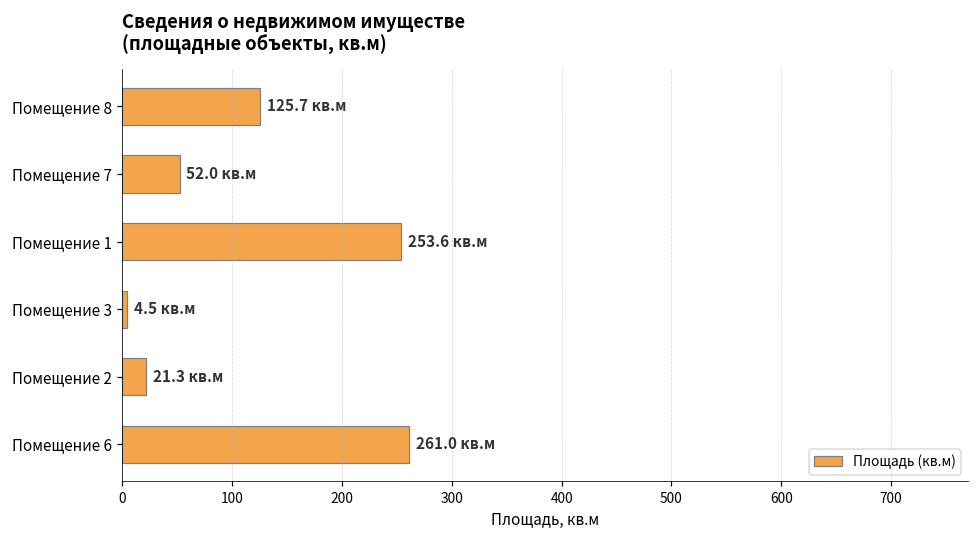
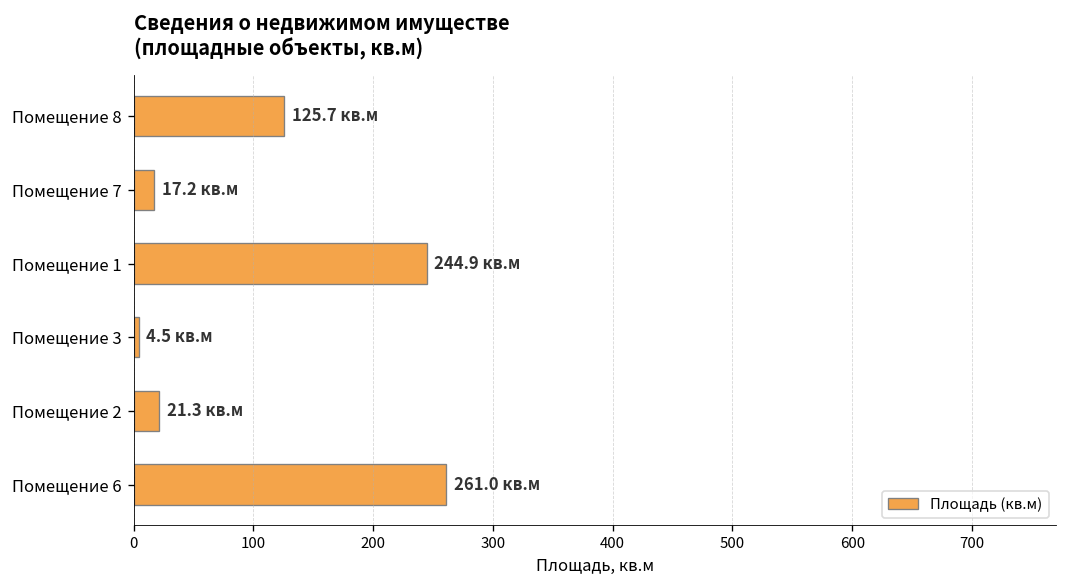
  {
    "Помещение 8": 125.7,
-   "Помещение 7": 52.0,
-   "Помещение 1": 253.6,
+   "Помещение 7": 17.2,
+   "Помещение 1": 244.9,
    "Помещение 3": 4.5,
    "Помещение 2": 21.3,
    "Помещение 6": 261.0
  }
